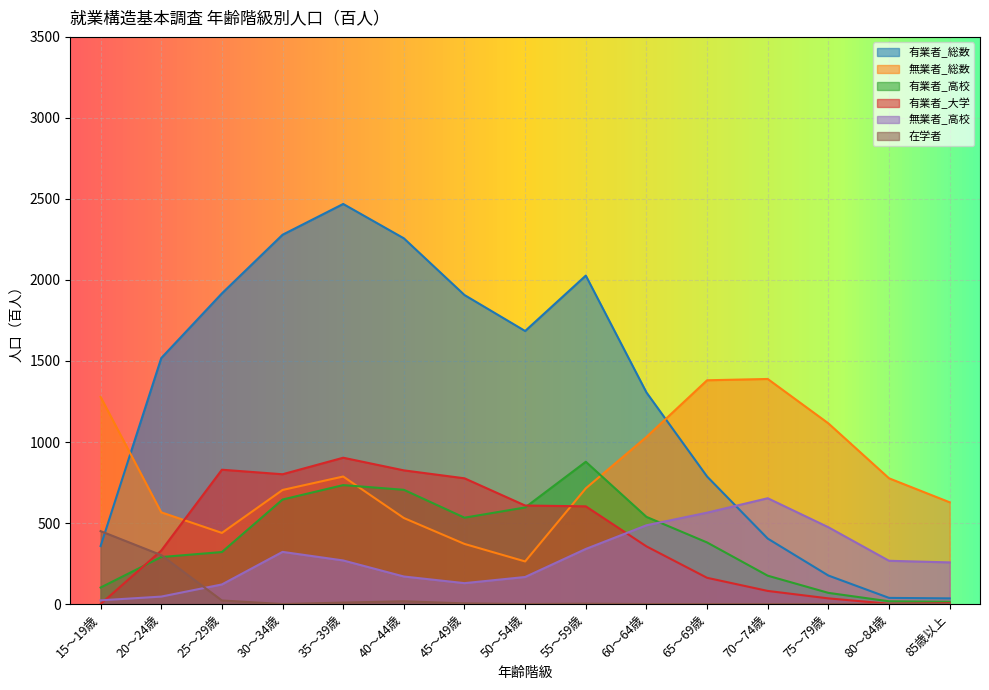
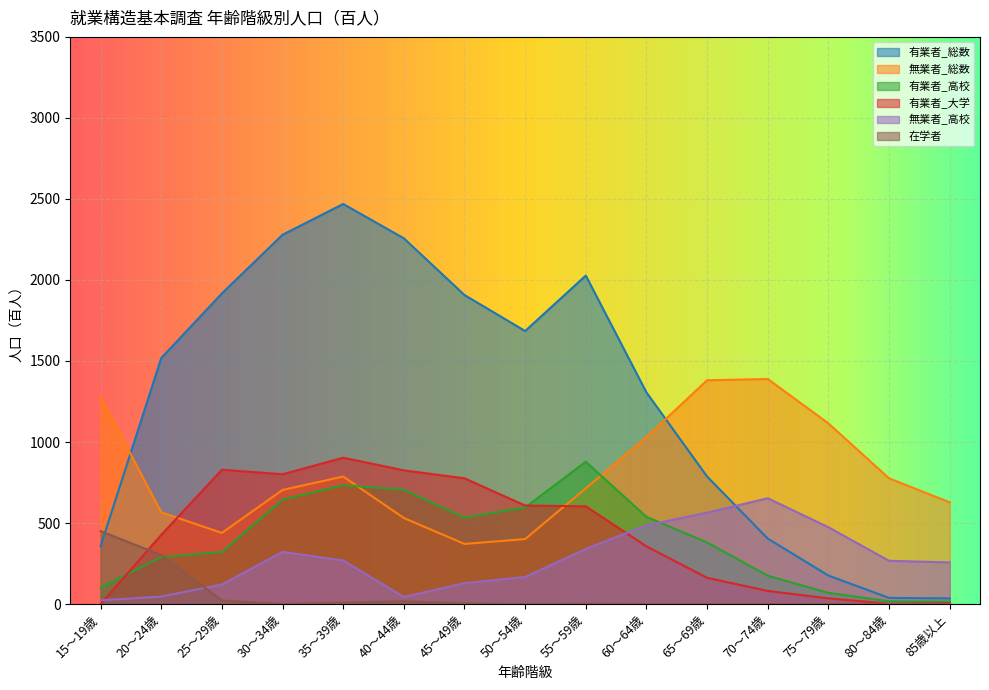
  {
    "有業者_総数": {
      "15～19歳": 360,
      "20～24歳": 1520,
      "25～29歳": 1920,
      "30～34歳": 2280,
      "35～39歳": 2470,
      "40～44歳": 2260,
      "45～49歳": 1910,
      "50～54歳": 1690,
      "55～59歳": 2030,
      "60～64歳": 1310,
      "65～69歳": 790,
      "70～74歳": 400,
      "75～79歳": 180,
      "80～84歳": 40,
      "85歳以上": 40
    },
    "無業者_総数": {
      "15～19歳": 1280,
      "20～24歳": 570,
      "25～29歳": 440,
      "30～34歳": 700,
      "35～39歳": 790,
      "40～44歳": 530,
      "45～49歳": 370,
-     "50～54歳": 260,
+     "50～54歳": 400,
      "55～59歳": 710,
      "60～64歳": 1030,
      "65～69歳": 1380,
      "70～74歳": 1390,
      "75～79歳": 1120,
      "80～84歳": 780,
      "85歳以上": 630
    },
    "有業者_高校": {
      "15～19歳": 100,
      "25～29歳": 320,
      "30～34歳": 650,
      "35～39歳": 730,
      "40～44歳": 710,
      "45～49歳": 530,
      "55～59歳": 880,
      "60～64歳": 540,
      "65～69歳": 380,
      "70～74歳": 180,
      "75～79歳": 70
    },
    "有業者_大学": {
      "15～19歳": 0,
-     "20～24歳": 330,
+     "20～24歳": 430,
      "25～29歳": 830,
      "30～34歳": 800,
      "35～39歳": 900,
      "40～44歳": 830,
      "45～49歳": 780,
      "55～59歳": 600,
      "60～64歳": 360,
      "65～69歳": 160,
      "70～74歳": 80,
      "75～79歳": 40
    },
    "無業者_高校": {
      "15～19歳": 20,
      "20～24歳": 50,
      "25～29歳": 120,
      "30～34歳": 320,
      "35～39歳": 270,
-     "40～44歳": 170,
+     "40～44歳": 40,
      "45～49歳": 130,
      "50～54歳": 170,
      "55～59歳": 340,
      "60～64歳": 490,
      "65～69歳": 560,
      "70～74歳": 650,
      "75～79歳": 470,
      "80～84歳": 270,
      "85歳以上": 260
    },
    "在学者": {
      "15～19歳": 450,
      "25～29歳": 20,
      "30～34歳": 0,
      "35～39歳": 10,
      "40～44歳": 20,
      "45～49歳": 0,
      "50～54歳": 0,
      "55～59歳": 0,
      "60～64歳": 0,
      "65～69歳": 0,
      "70～74歳": 0,
      "75～79歳": 0
    }
  }
